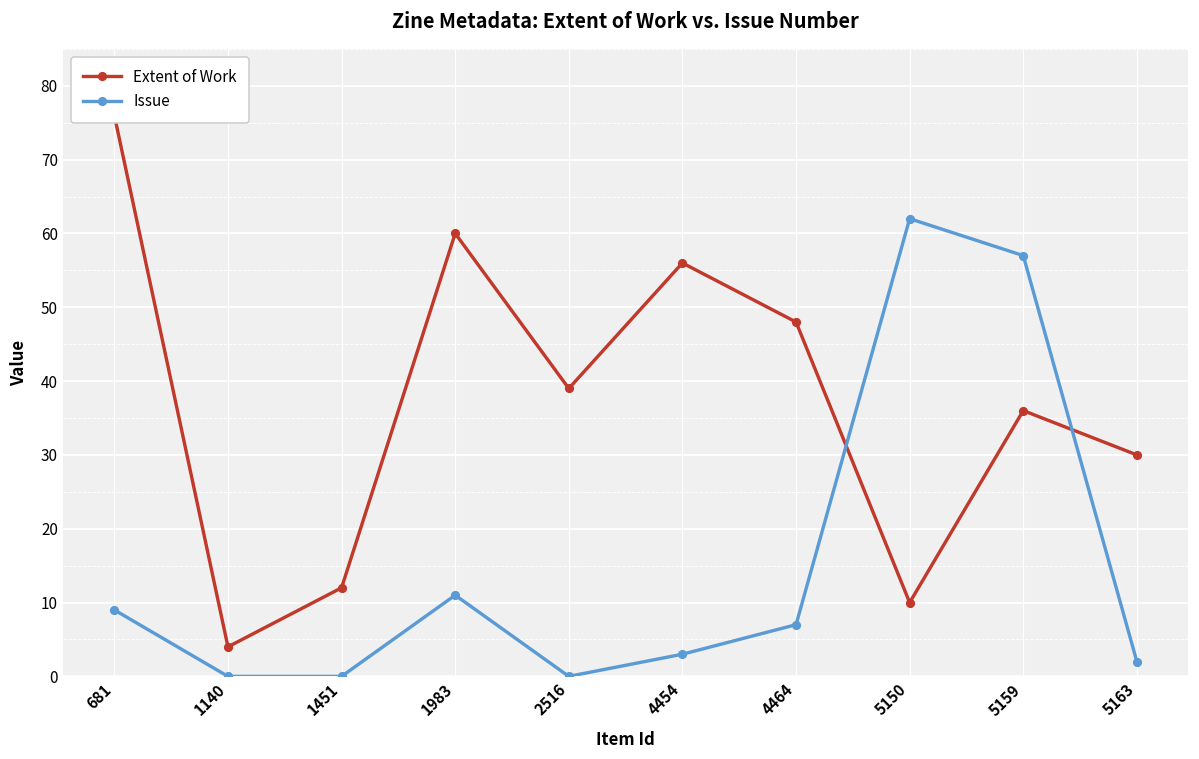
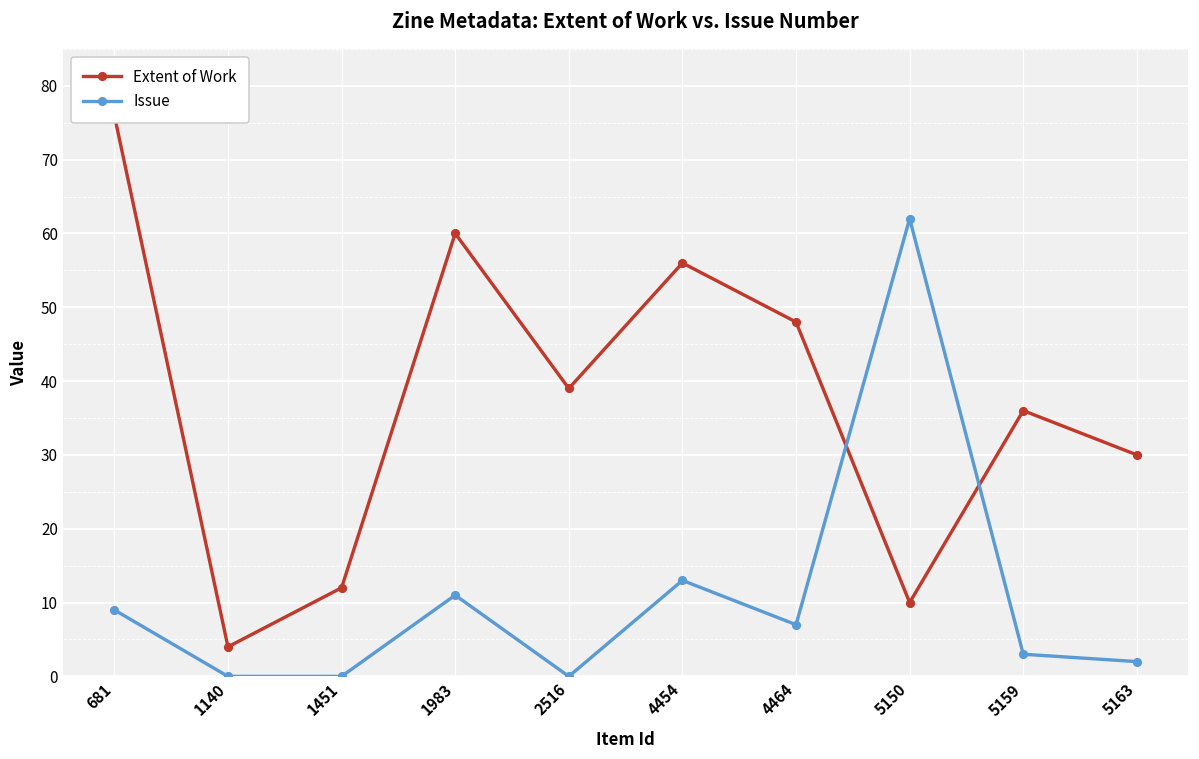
  {
    "Extent of Work": {
      "1140": 4,
      "1451": 12,
      "1983": 60,
      "2516": 39,
      "4454": 56,
      "4464": 48,
      "5150": 10,
      "5159": 36,
      "5163": 30
    },
    "Issue": {
      "681": 9,
      "1140": 0,
      "1451": 0,
      "1983": 11,
      "2516": 0,
-     "4454": 3,
+     "4454": 13,
      "4464": 7,
      "5150": 62,
-     "5159": 57,
+     "5159": 3,
      "5163": 2
    }
  }
